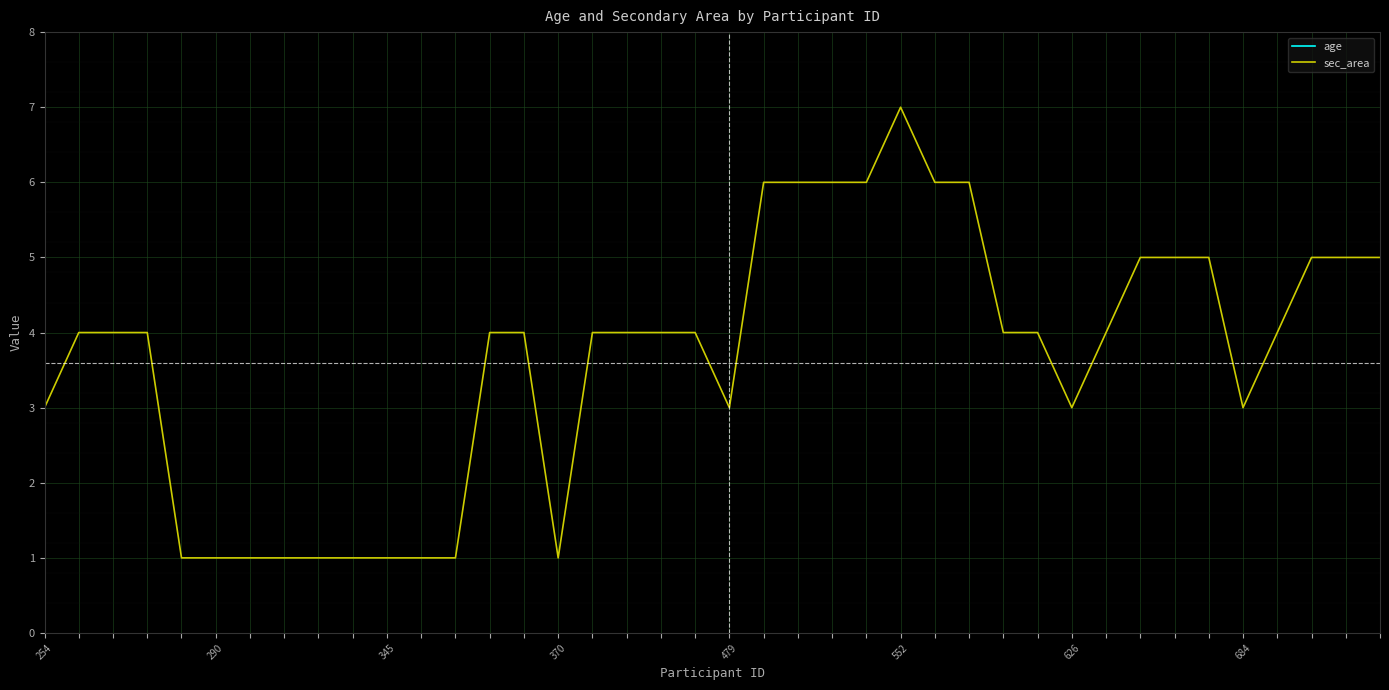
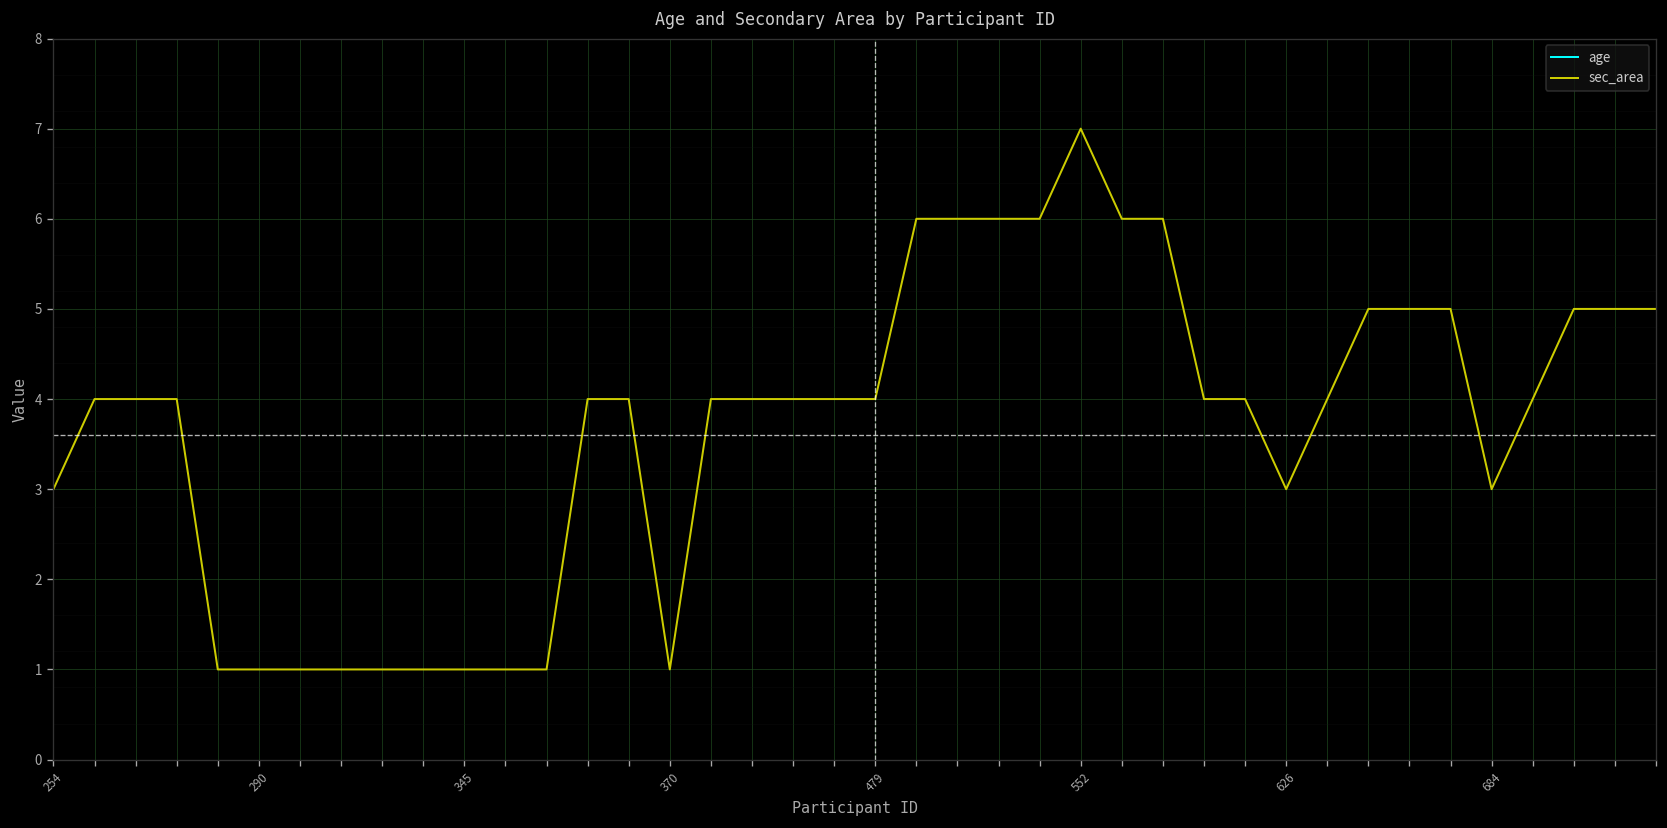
  {
    "sec_area": {
      "254": 3,
      "290": 1,
      "345": 1,
      "370": 1,
-     "479": 3,
+     "479": 4,
      "552": 7,
      "626": 3,
      "684": 3
    }
  }
